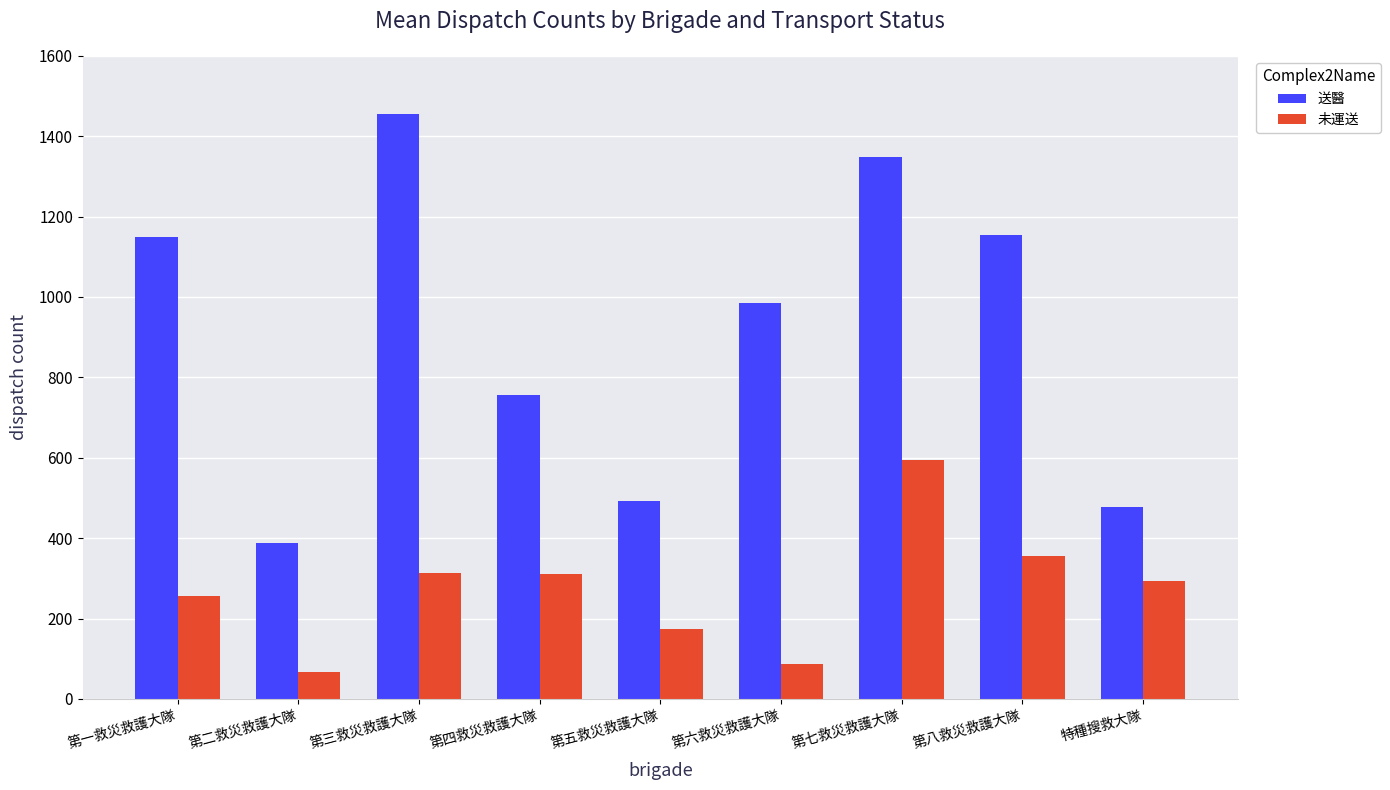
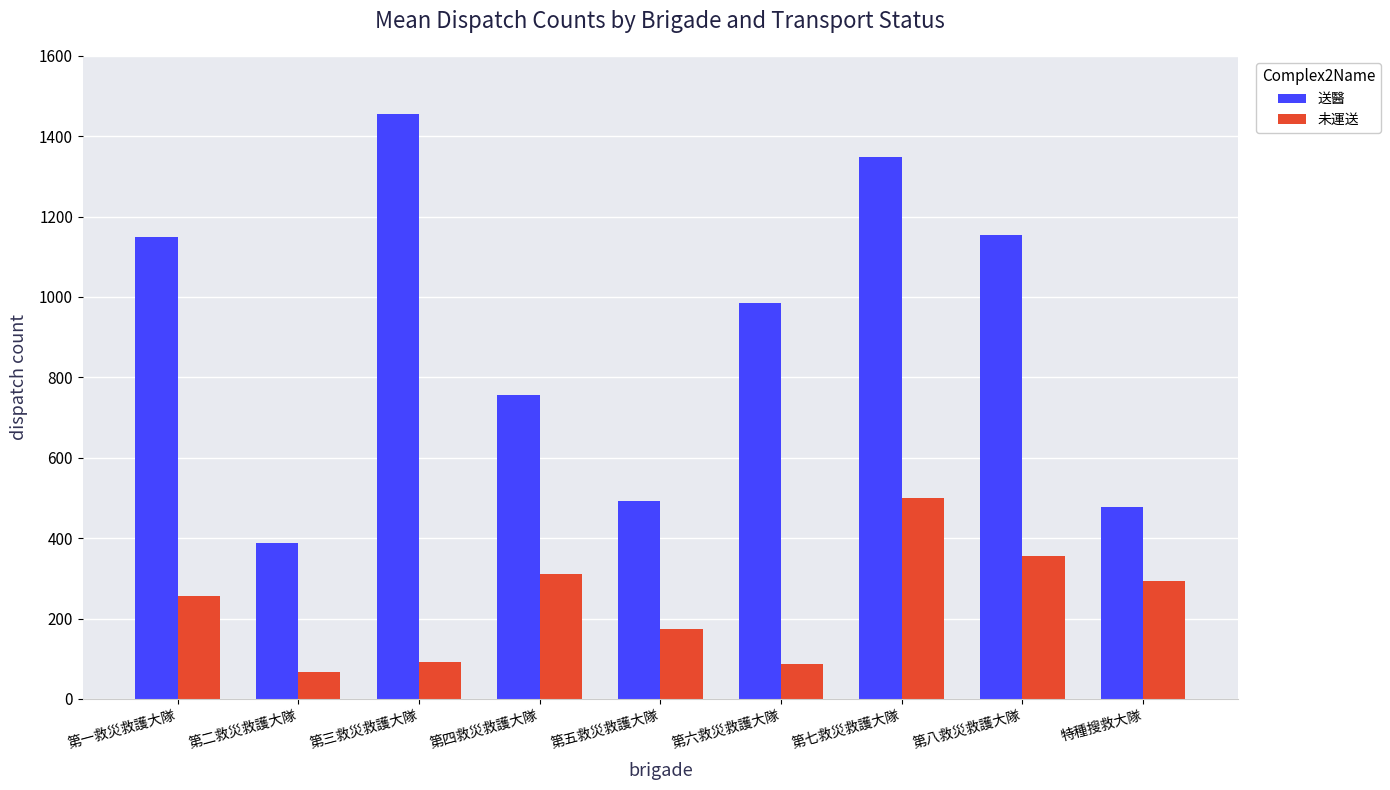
  {
    "送醫": {
      "第一救災救護大隊": 1150,
      "第二救災救護大隊": 390,
      "第三救災救護大隊": 1450,
      "第四救災救護大隊": 760,
      "第五救災救護大隊": 490,
      "第六救災救護大隊": 990,
      "第七救災救護大隊": 1350,
      "第八救災救護大隊": 1160,
      "特種搜救大隊": 480
    },
    "未運送": {
      "第一救災救護大隊": 260,
      "第二救災救護大隊": 70,
-     "第三救災救護大隊": 310,
+     "第三救災救護大隊": 90,
      "第四救災救護大隊": 310,
      "第五救災救護大隊": 170,
      "第六救災救護大隊": 90,
-     "第七救災救護大隊": 590,
+     "第七救災救護大隊": 500,
      "第八救災救護大隊": 360,
      "特種搜救大隊": 290
    }
  }
